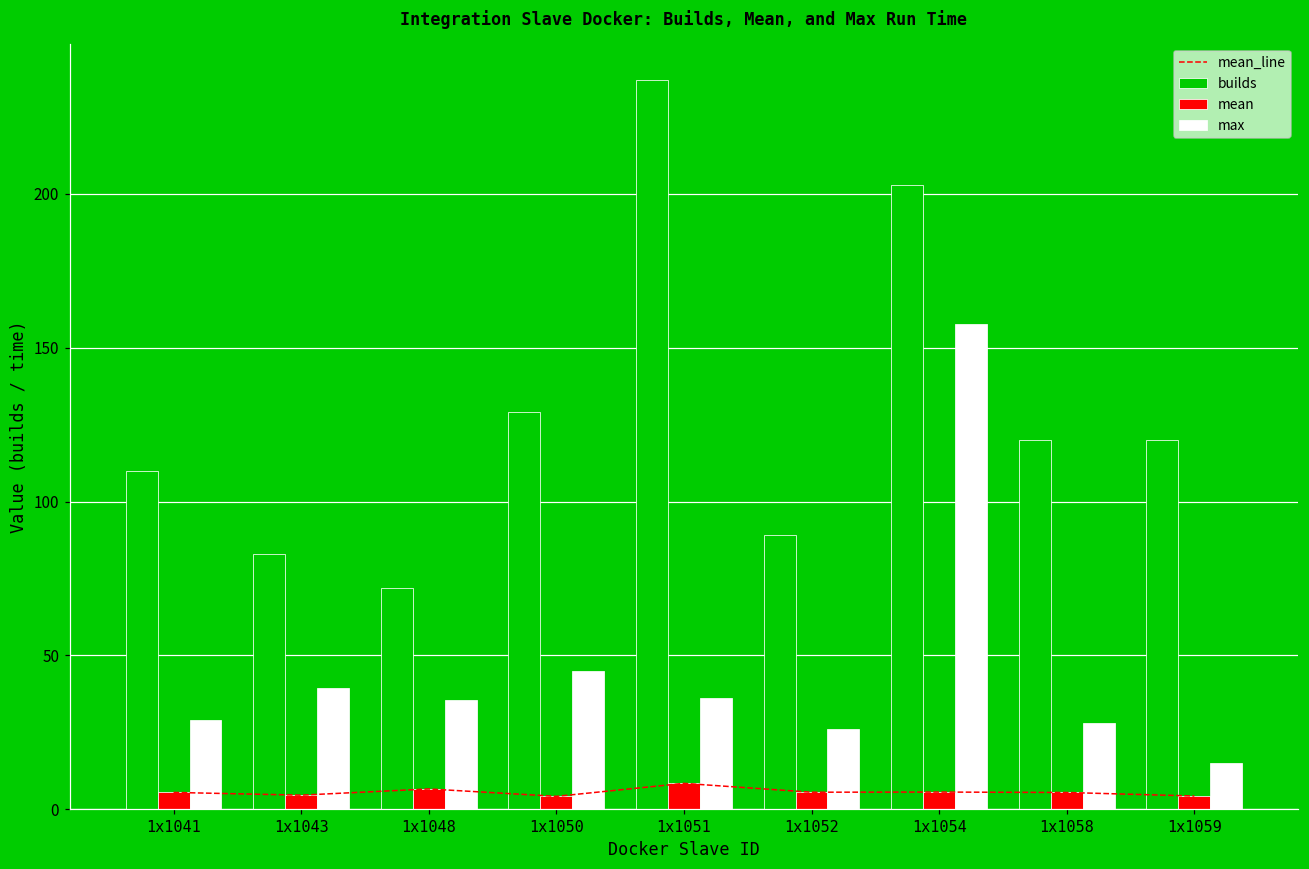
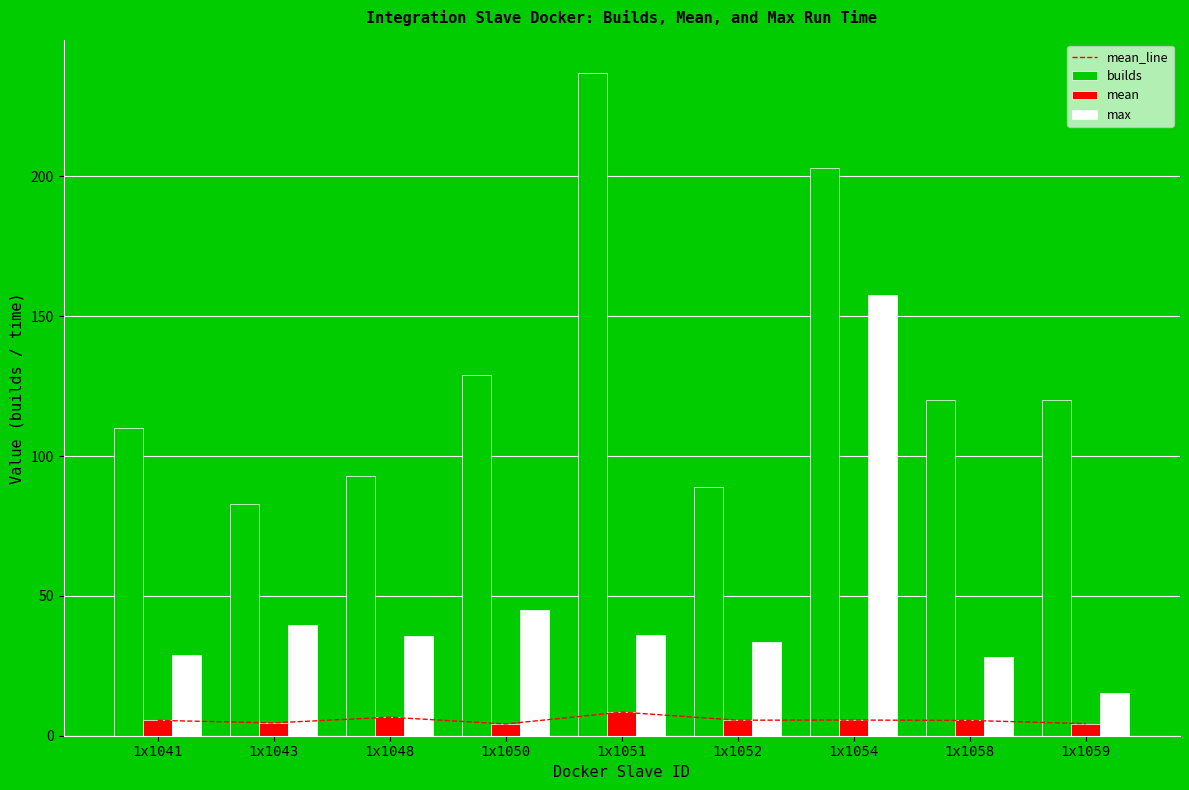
  {
    "builds": {
      "1x1041": 110,
      "1x1043": 83,
-     "1x1048": 72,
+     "1x1048": 93,
      "1x1050": 129,
      "1x1051": 237,
      "1x1052": 89,
      "1x1054": 203,
      "1x1058": 120,
      "1x1059": 120
    },
    "mean": {
      "1x1041": 5,
      "1x1043": 5,
      "1x1048": 7,
      "1x1050": 4,
      "1x1051": 8,
      "1x1052": 6,
      "1x1054": 6,
      "1x1058": 5,
      "1x1059": 4
    },
    "max": {
      "1x1041": 29,
      "1x1043": 39,
      "1x1048": 35,
      "1x1050": 45,
      "1x1051": 36,
-     "1x1052": 26,
+     "1x1052": 33,
      "1x1054": 158,
      "1x1058": 28,
      "1x1059": 15
    }
  }
